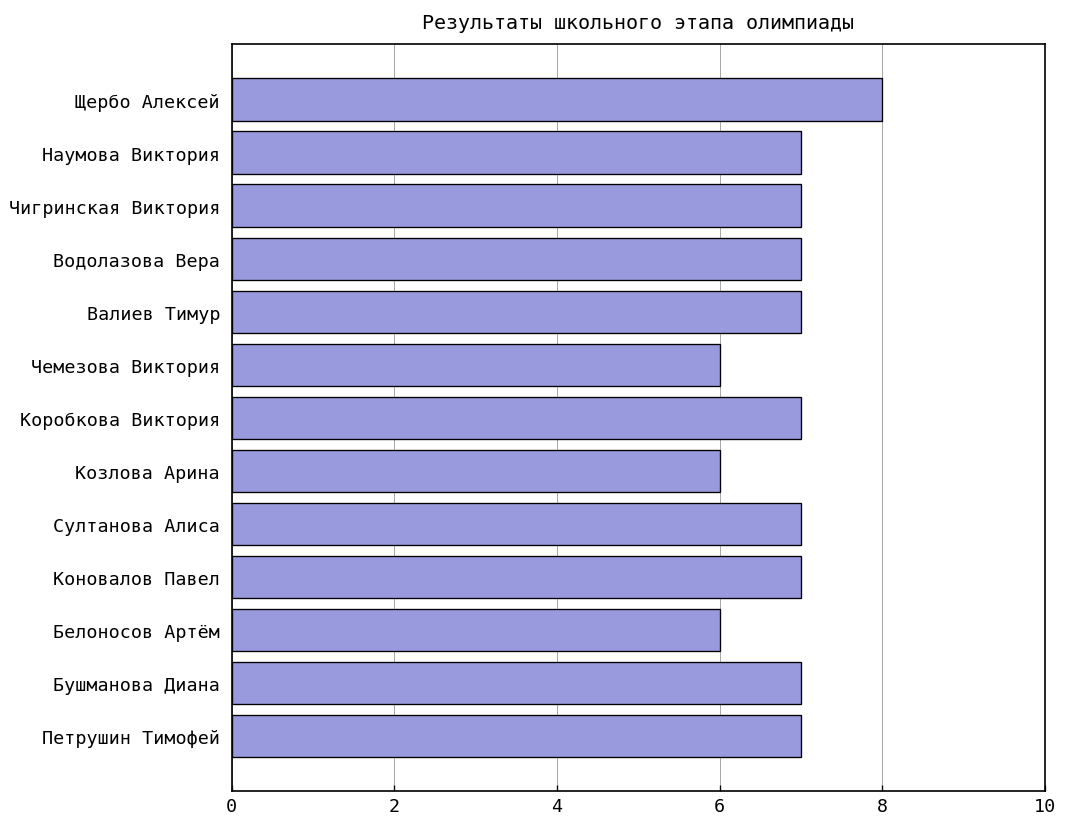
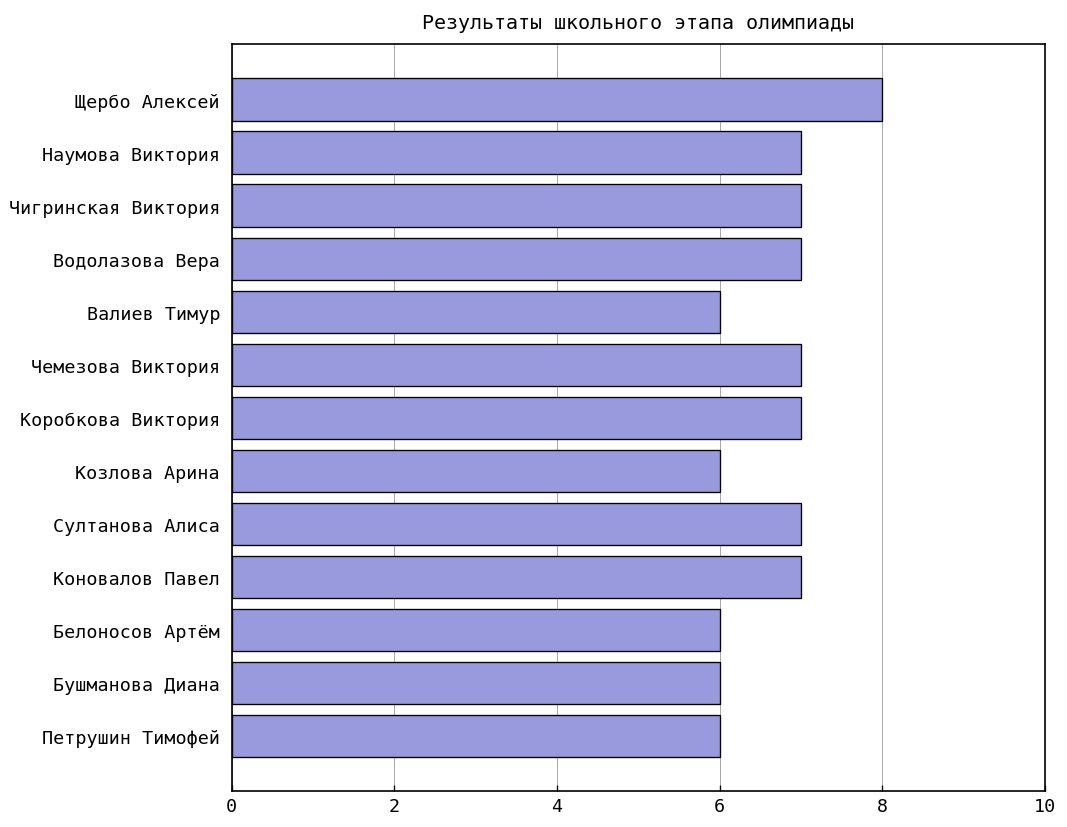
  {
    "Щербо Алексей": 8,
    "Наумова Виктория": 7,
    "Чигринская Виктория": 7,
    "Водолазова Вера": 7,
-   "Валиев Тимур": 7,
-   "Чемезова Виктория": 6,
+   "Валиев Тимур": 6,
+   "Чемезова Виктория": 7,
    "Коробкова Виктория": 7,
    "Козлова Арина": 6,
    "Султанова Алиса": 7,
    "Коновалов Павел": 7,
    "Белоносов Артём": 6,
-   "Бушманова Диана": 7,
-   "Петрушин Тимофей": 7
+   "Бушманова Диана": 6,
+   "Петрушин Тимофей": 6
  }
